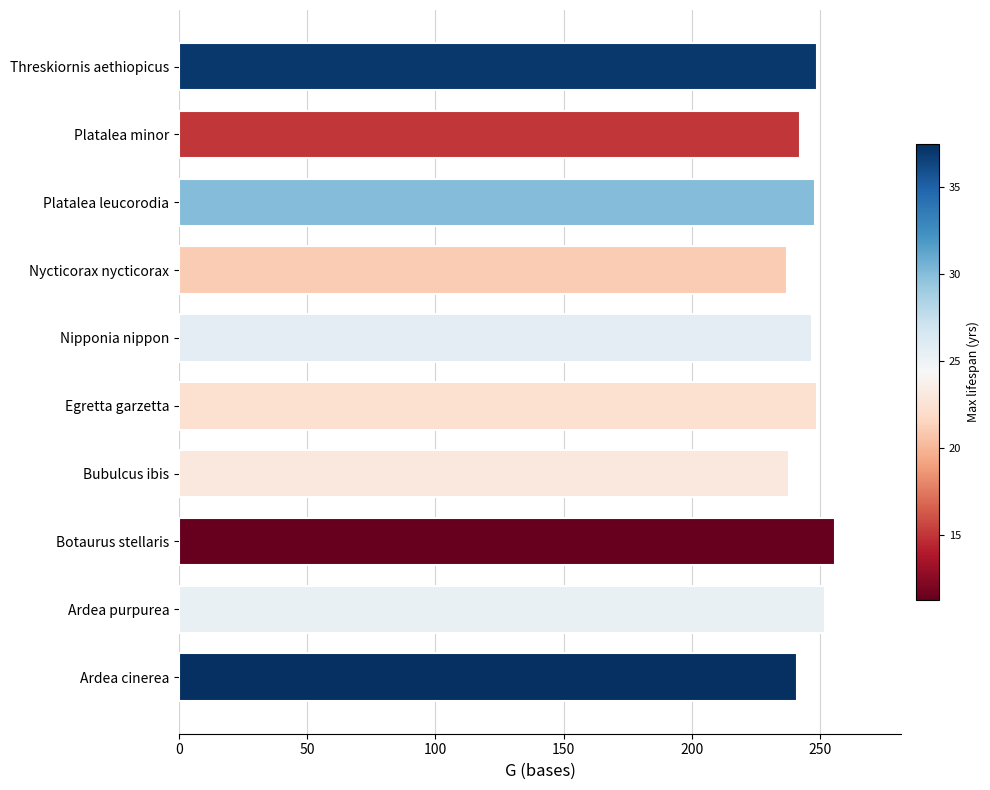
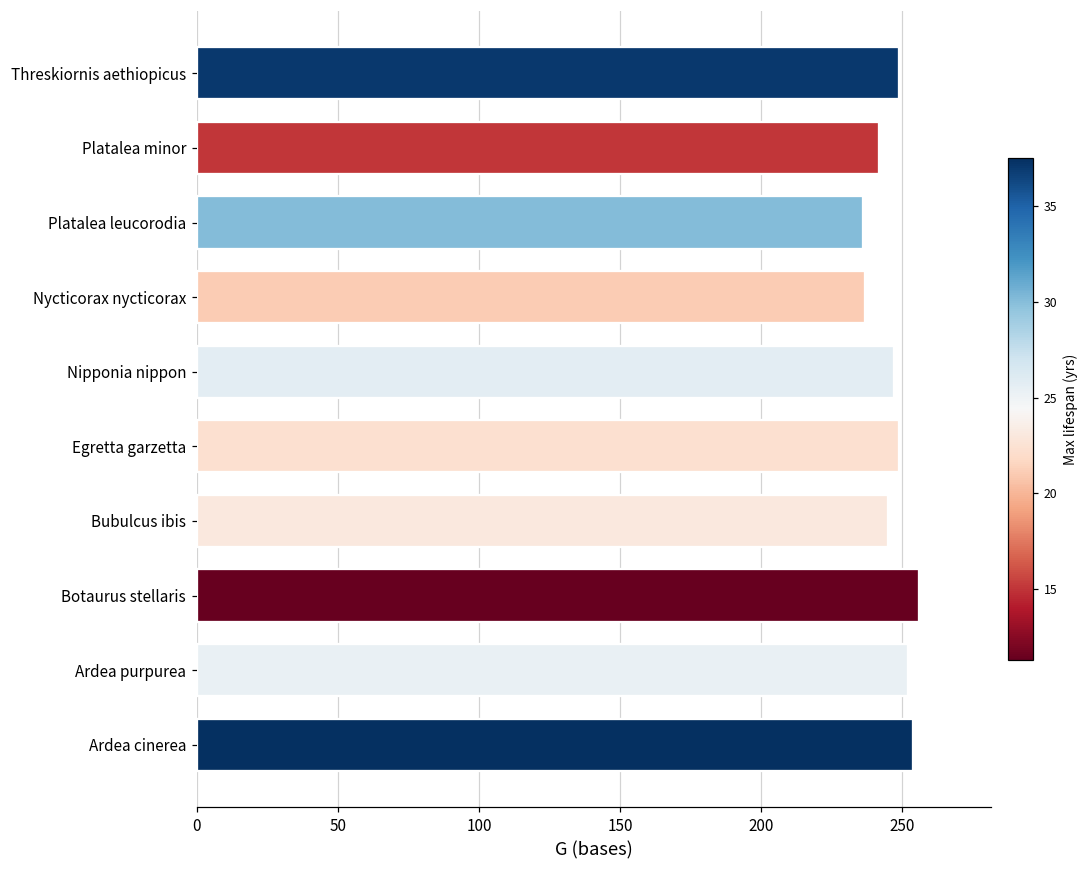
  {
    "Threskiornis aethiopicus": 249,
    "Platalea minor": 242,
-   "Platalea leucorodia": 248,
+   "Platalea leucorodia": 236,
    "Nycticorax nycticorax": 237,
    "Nipponia nippon": 247,
    "Egretta garzetta": 249,
-   "Bubulcus ibis": 238,
+   "Bubulcus ibis": 245,
    "Botaurus stellaris": 256,
    "Ardea purpurea": 252,
-   "Ardea cinerea": 241
+   "Ardea cinerea": 254
  }
